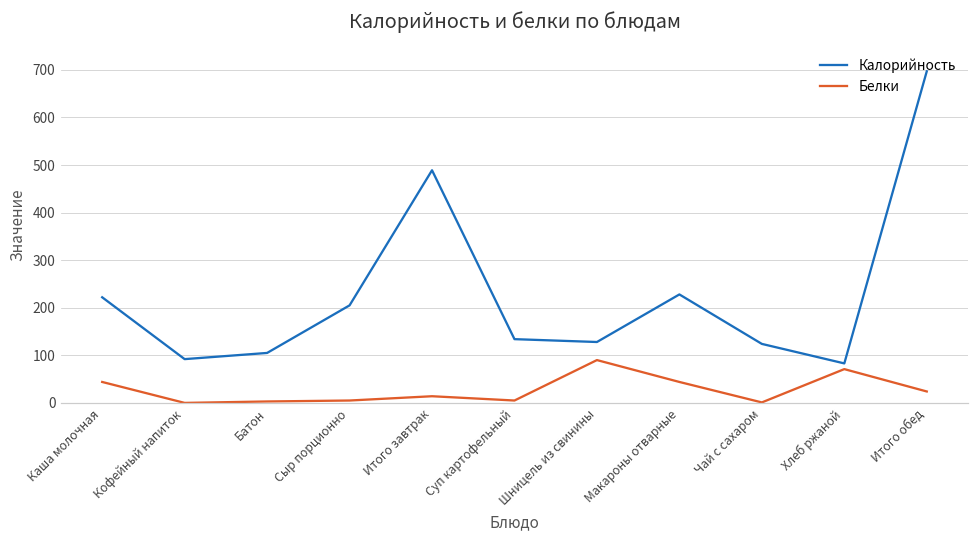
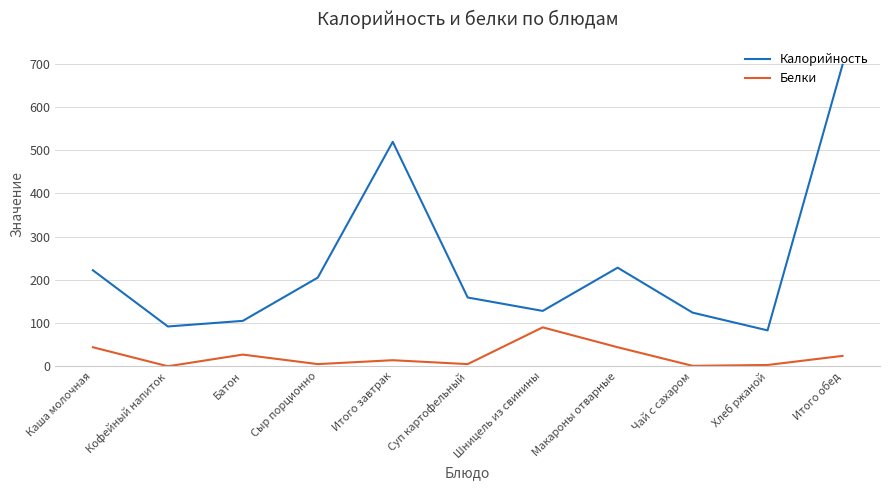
  {
    "Калорийность": {
      "Каша молочная": 220,
      "Кофейный напиток": 90,
      "Батон": 110,
      "Сыр порционно": 210,
-     "Итого завтрак": 490,
-     "Суп картофельный": 130,
+     "Итого завтрак": 520,
+     "Суп картофельный": 160,
      "Шницель из свинины": 130,
      "Макароны отварные": 230,
      "Чай с сахаром": 120,
      "Хлеб ржаной": 80,
      "Итого обед": 700
    },
    "Белки": {
      "Каша молочная": 40,
      "Кофейный напиток": 0,
-     "Батон": 0,
+     "Батон": 30,
      "Сыр порционно": 10,
      "Итого завтрак": 10,
      "Суп картофельный": 10,
      "Шницель из свинины": 90,
      "Макароны отварные": 40,
      "Чай с сахаром": 0,
-     "Хлеб ржаной": 70,
+     "Хлеб ржаной": 0,
      "Итого обед": 20
    }
  }
